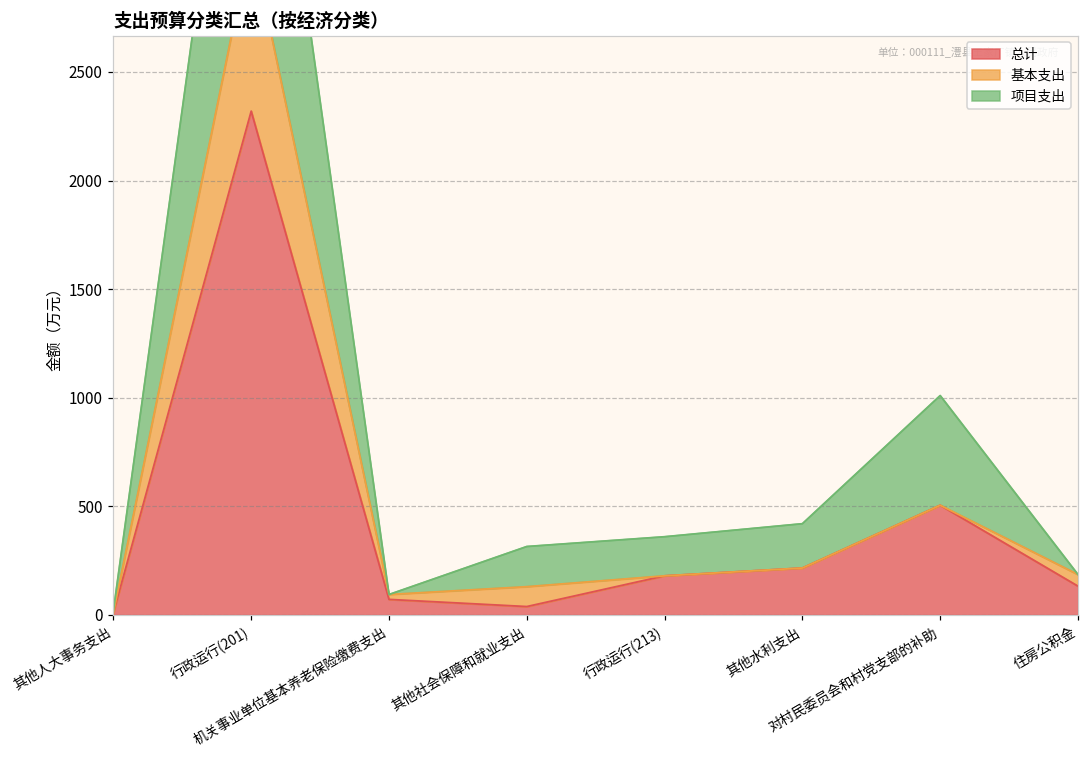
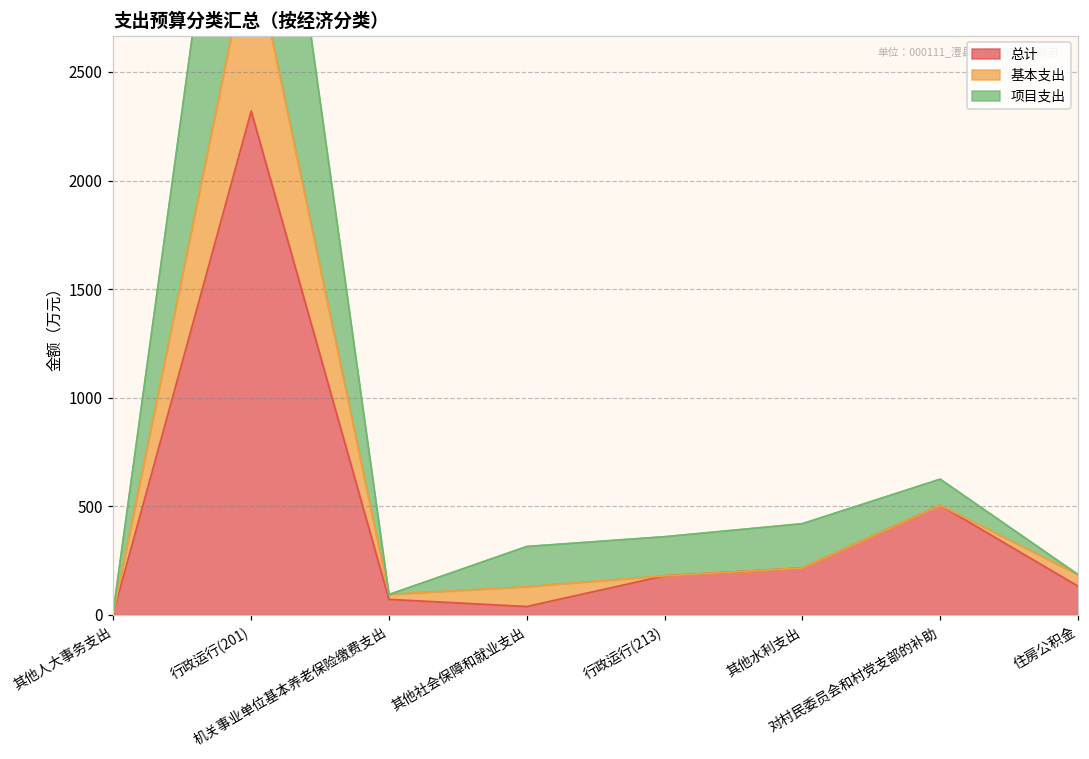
  {
    "总计": {
      "行政运行(201)": 2320,
      "机关事业单位基本养老保险缴费支出": 70,
      "其他社会保障和就业支出": 40,
      "住房公积金": 130
    },
    "基本支出": {
      "其他社会保障和就业支出": 90
    },
    "项目支出": {
      "其他社会保障和就业支出": 190,
      "行政运行(213)": 180,
      "其他水利支出": 200,
-     "对村民委员会和村党支部的补助": 510
+     "对村民委员会和村党支部的补助": 120
    }
  }
